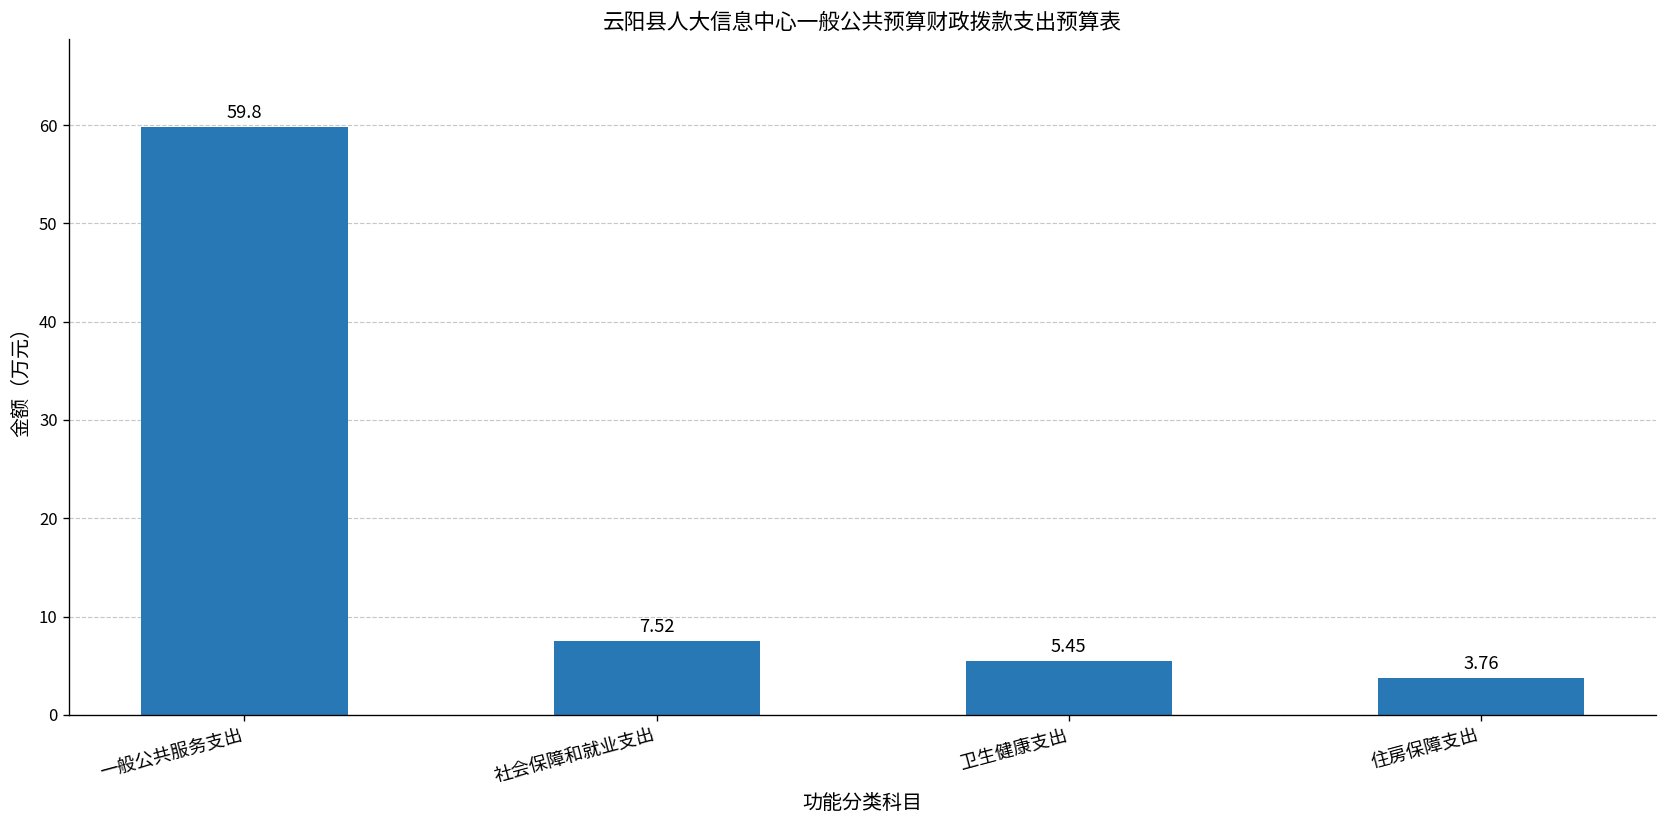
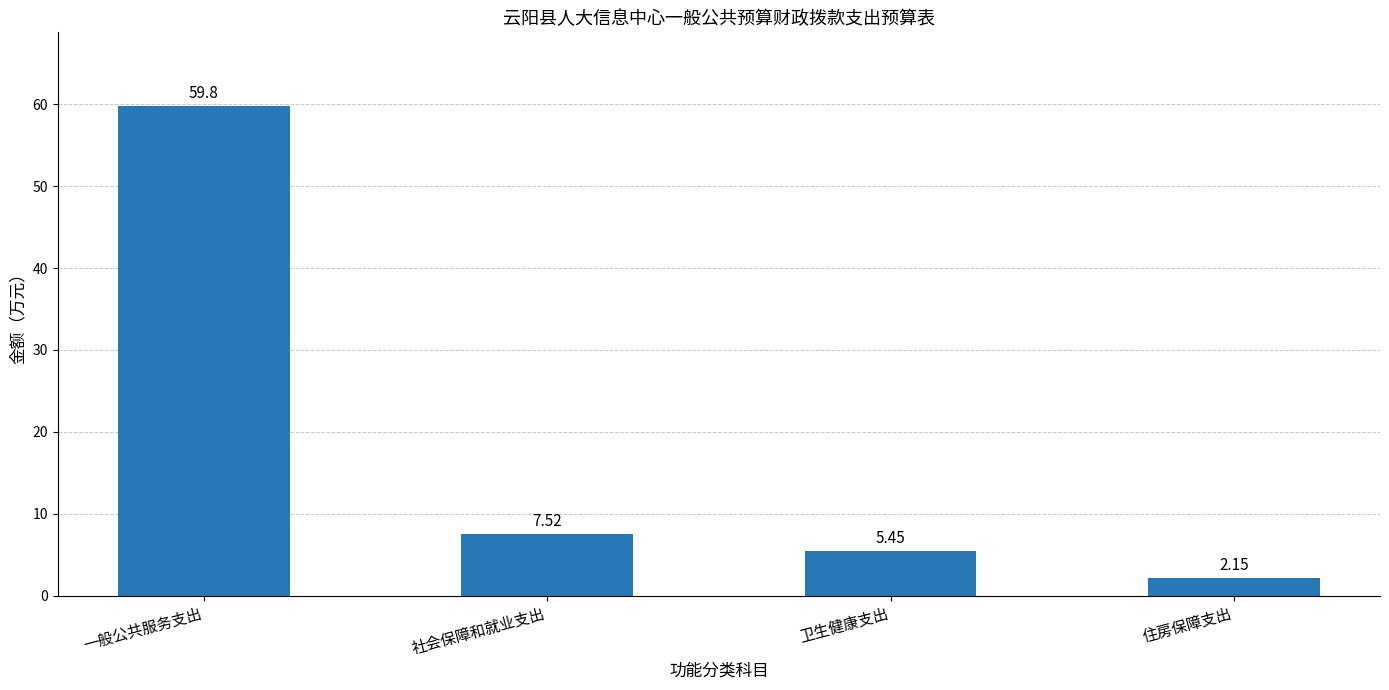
  {
    "一般公共服务支出": 59.8,
    "社会保障和就业支出": 7.52,
    "卫生健康支出": 5.45,
-   "住房保障支出": 3.76
+   "住房保障支出": 2.15
  }
